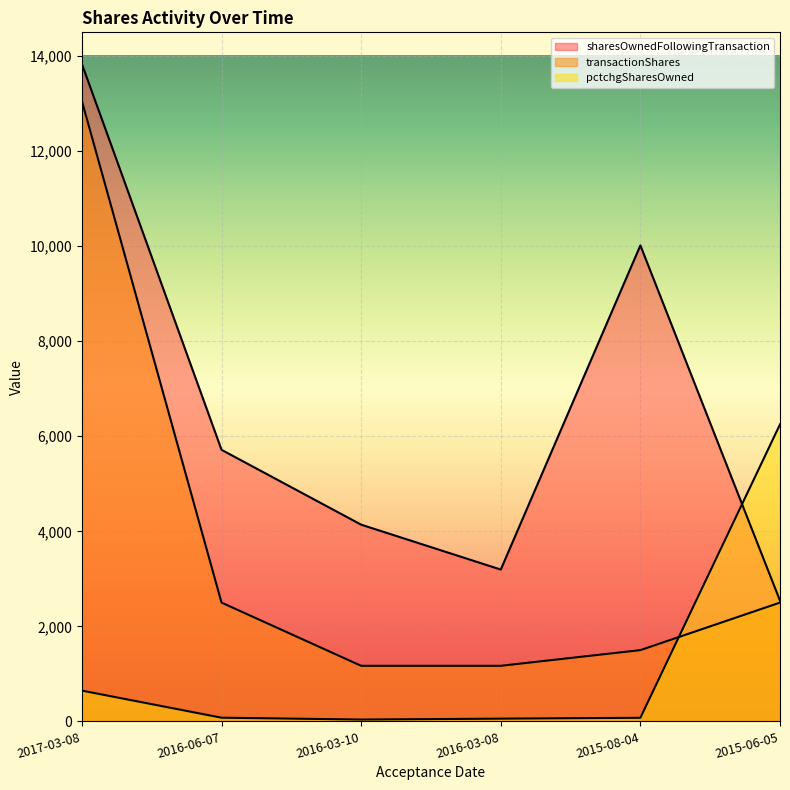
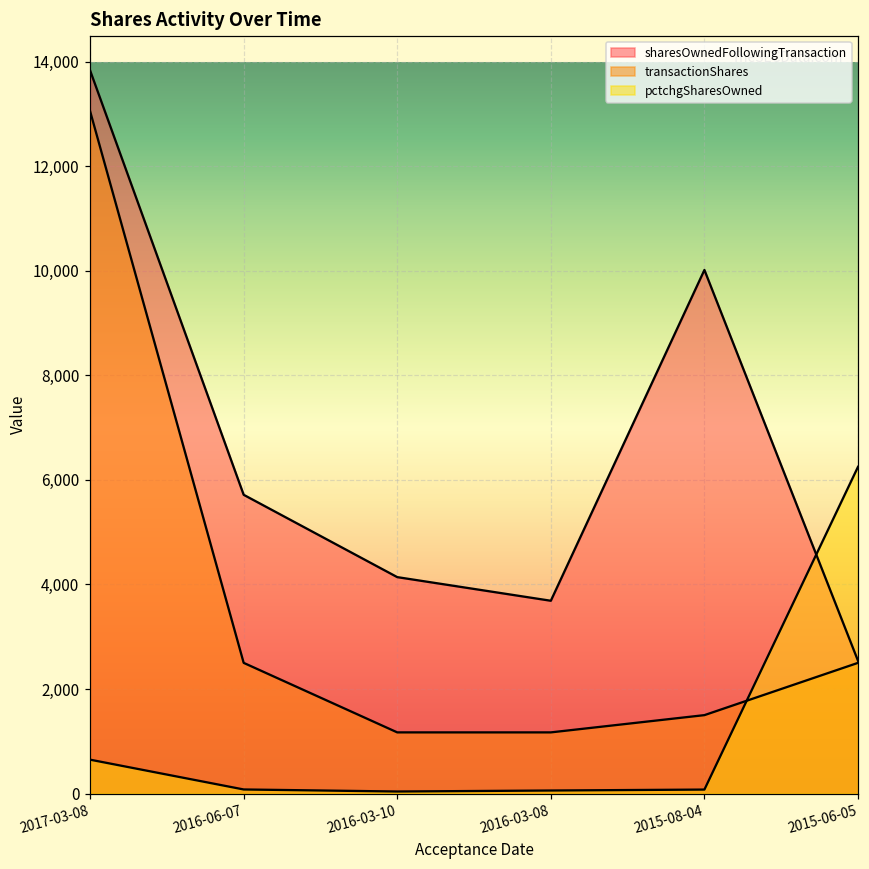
  {
    "sharesOwnedFollowingTransaction": {
      "2017-03-08": "13,800",
      "2016-06-07": "5,700",
      "2016-03-10": "4,100",
-     "2016-03-08": "3,200",
+     "2016-03-08": "3,700",
      "2015-08-04": "10,000"
    },
    "transactionShares": {
      "2017-03-08": "13,100",
      "2016-06-07": "2,500",
      "2016-03-10": "1,200",
      "2016-03-08": "1,200",
      "2015-08-04": "1,500"
    },
    "pctchgSharesOwned": {
      "2017-03-08": "600",
      "2016-06-07": "100",
      "2016-03-10": "0",
      "2016-03-08": "100",
      "2015-08-04": "100",
      "2015-06-05": "6,300"
    }
  }
